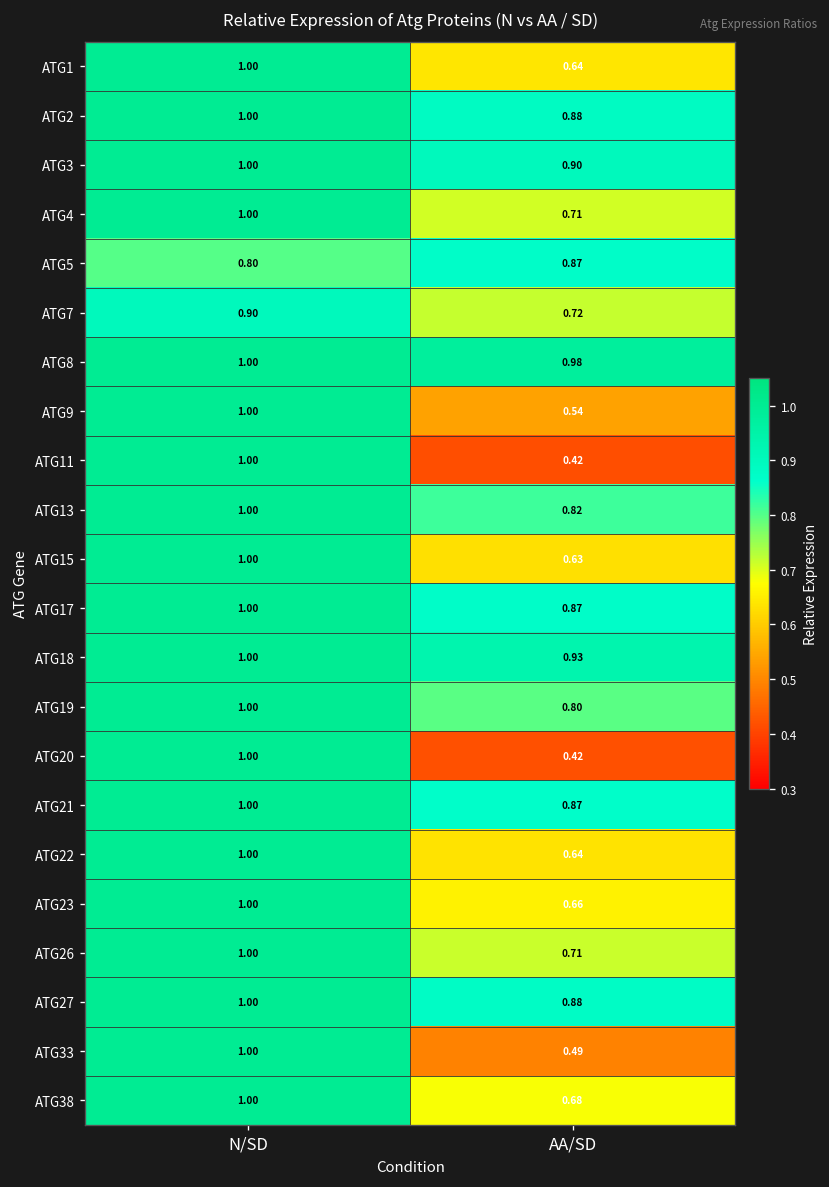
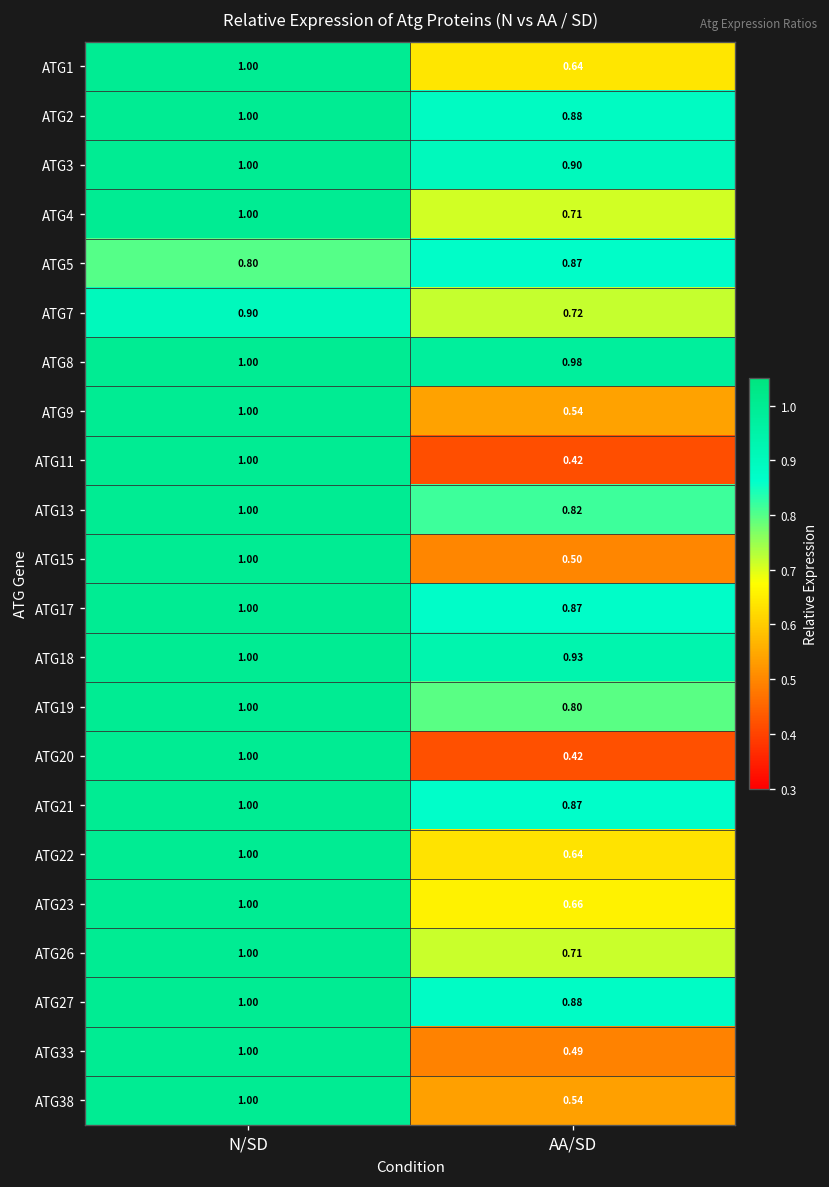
  {
    "ATG1": {
      "N/SD": 1.00,
      "AA/SD": 0.64
    },
    "ATG2": {
      "N/SD": 1.00,
      "AA/SD": 0.88
    },
    "ATG3": {
      "N/SD": 1.00,
      "AA/SD": 0.90
    },
    "ATG4": {
      "N/SD": 1.00,
      "AA/SD": 0.71
    },
    "ATG5": {
      "N/SD": 0.80,
      "AA/SD": 0.87
    },
    "ATG7": {
      "N/SD": 0.90,
      "AA/SD": 0.72
    },
    "ATG8": {
      "N/SD": 1.00,
      "AA/SD": 0.98
    },
    "ATG9": {
      "N/SD": 1.00,
      "AA/SD": 0.54
    },
    "ATG11": {
      "N/SD": 1.00,
      "AA/SD": 0.42
    },
    "ATG13": {
      "N/SD": 1.00,
      "AA/SD": 0.82
    },
    "ATG15": {
      "N/SD": 1.00,
-     "AA/SD": 0.63
+     "AA/SD": 0.50
    },
    "ATG17": {
      "N/SD": 1.00,
      "AA/SD": 0.87
    },
    "ATG18": {
      "N/SD": 1.00,
      "AA/SD": 0.93
    },
    "ATG19": {
      "N/SD": 1.00,
      "AA/SD": 0.80
    },
    "ATG20": {
      "N/SD": 1.00,
      "AA/SD": 0.42
    },
    "ATG21": {
      "N/SD": 1.00,
      "AA/SD": 0.87
    },
    "ATG22": {
      "N/SD": 1.00,
      "AA/SD": 0.64
    },
    "ATG23": {
      "N/SD": 1.00,
      "AA/SD": 0.66
    },
    "ATG26": {
      "N/SD": 1.00,
      "AA/SD": 0.71
    },
    "ATG27": {
      "N/SD": 1.00,
      "AA/SD": 0.88
    },
    "ATG33": {
      "N/SD": 1.00,
      "AA/SD": 0.49
    },
    "ATG38": {
      "N/SD": 1.00,
-     "AA/SD": 0.68
+     "AA/SD": 0.54
    }
  }
